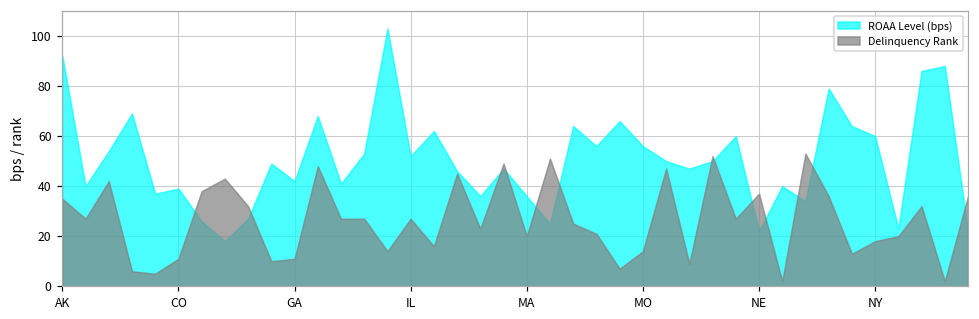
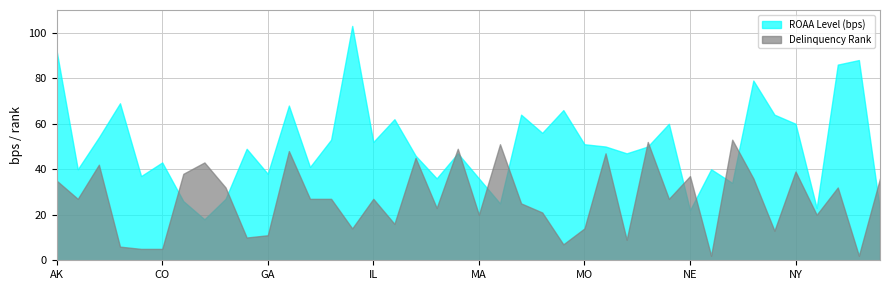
  {
    "ROAA Level (bps)": {
      "AK": 92,
-     "CO": 39,
-     "GA": 42,
+     "CO": 43,
+     "GA": 38,
      "IL": 52,
      "MA": 36,
-     "MO": 56,
+     "MO": 51,
      "NE": 22,
      "NY": 60
    },
    "Delinquency Rank": {
      "AK": 35,
-     "CO": 11,
+     "CO": 5,
      "GA": 11,
      "IL": 27,
      "MA": 20,
      "MO": 14,
      "NE": 37,
-     "NY": 18
+     "NY": 39
    }
  }
